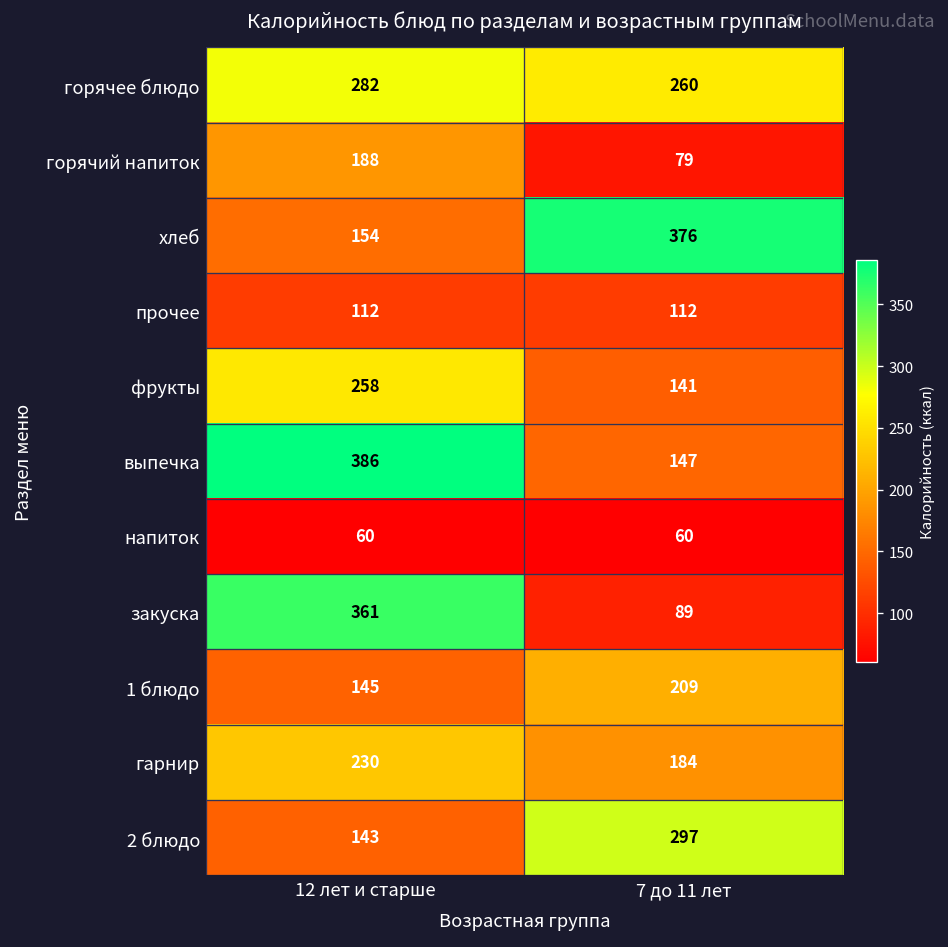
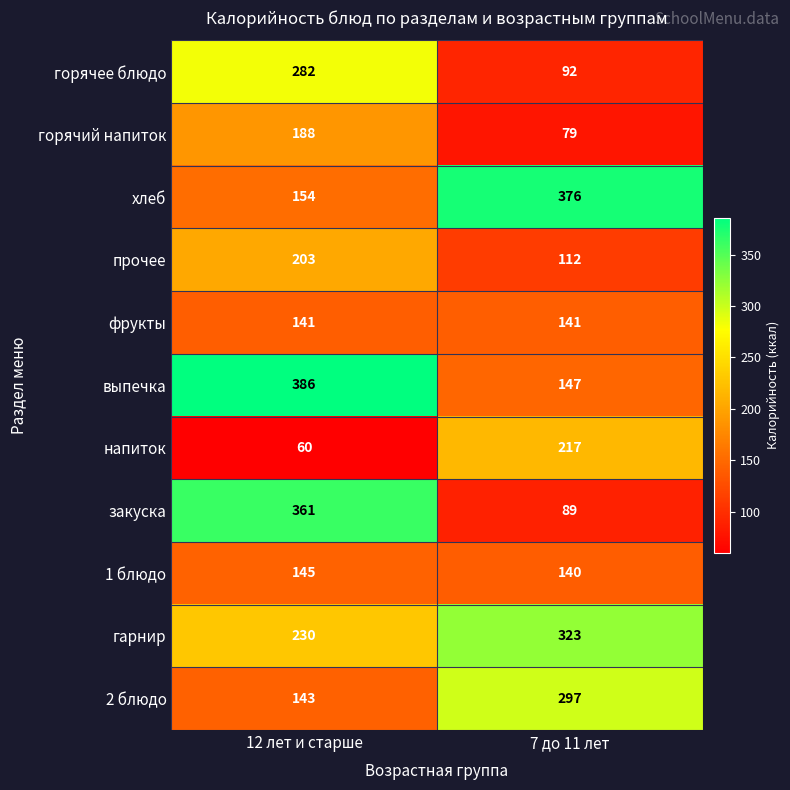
  {
    "горячее блюдо": {
      "12 лет и старше": 282,
-     "7 до 11 лет": 260
+     "7 до 11 лет": 92
    },
    "горячий напиток": {
      "12 лет и старше": 188,
      "7 до 11 лет": 79
    },
    "хлеб": {
      "12 лет и старше": 154,
      "7 до 11 лет": 376
    },
    "прочее": {
-     "12 лет и старше": 112,
+     "12 лет и старше": 203,
      "7 до 11 лет": 112
    },
    "фрукты": {
-     "12 лет и старше": 258,
+     "12 лет и старше": 141,
      "7 до 11 лет": 141
    },
    "выпечка": {
      "12 лет и старше": 386,
      "7 до 11 лет": 147
    },
    "напиток": {
      "12 лет и старше": 60,
-     "7 до 11 лет": 60
+     "7 до 11 лет": 217
    },
    "закуска": {
      "12 лет и старше": 361,
      "7 до 11 лет": 89
    },
    "1 блюдо": {
      "12 лет и старше": 145,
-     "7 до 11 лет": 209
+     "7 до 11 лет": 140
    },
    "гарнир": {
      "12 лет и старше": 230,
-     "7 до 11 лет": 184
+     "7 до 11 лет": 323
    },
    "2 блюдо": {
      "12 лет и старше": 143,
      "7 до 11 лет": 297
    }
  }
